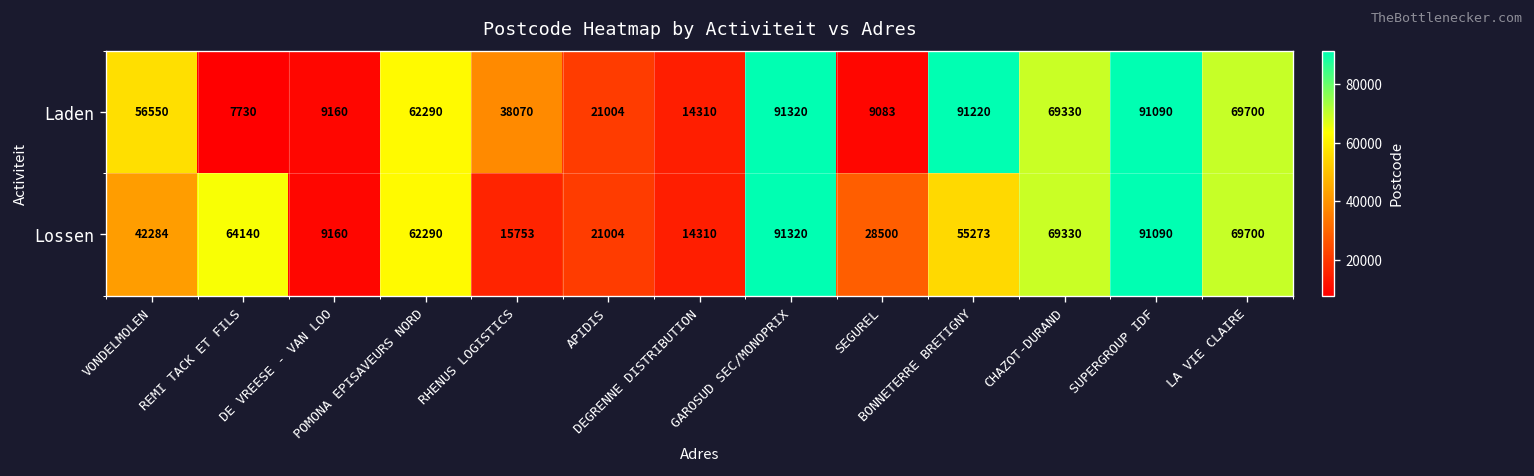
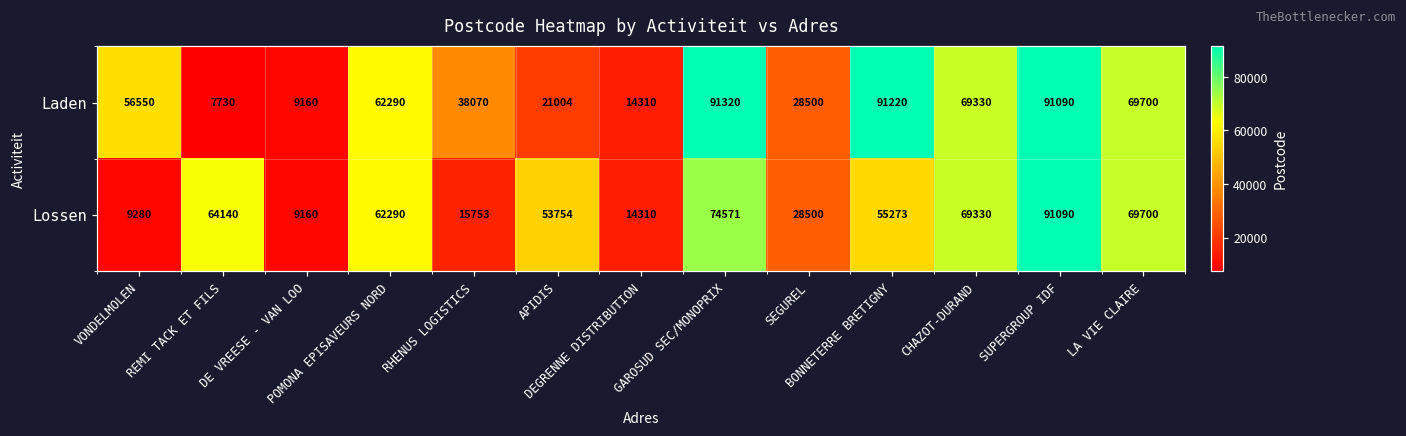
  {
    "Laden": {
      "VONDELMOLEN": 56550,
      "REMI TACK ET FILS": 7730,
      "DE VREESE - VAN LOO": 9160,
      "POMONA EPISAVEURS NORD": 62290,
      "RHENUS LOGISTICS": 38070,
      "APIDIS": 21004,
      "DEGRENNE DISTRIBUTION": 14310,
      "GAROSUD SEC/MONOPRIX": 91320,
-     "SEGUREL": 9083,
+     "SEGUREL": 28500,
      "BONNETERRE BRETIGNY": 91220,
      "CHAZOT-DURAND": 69330,
      "SUPERGROUP IDF": 91090,
      "LA VIE CLAIRE": 69700
    },
    "Lossen": {
-     "VONDELMOLEN": 42284,
+     "VONDELMOLEN": 9280,
      "REMI TACK ET FILS": 64140,
      "DE VREESE - VAN LOO": 9160,
      "POMONA EPISAVEURS NORD": 62290,
      "RHENUS LOGISTICS": 15753,
-     "APIDIS": 21004,
+     "APIDIS": 53754,
      "DEGRENNE DISTRIBUTION": 14310,
-     "GAROSUD SEC/MONOPRIX": 91320,
+     "GAROSUD SEC/MONOPRIX": 74571,
      "SEGUREL": 28500,
      "BONNETERRE BRETIGNY": 55273,
      "CHAZOT-DURAND": 69330,
      "SUPERGROUP IDF": 91090,
      "LA VIE CLAIRE": 69700
    }
  }
